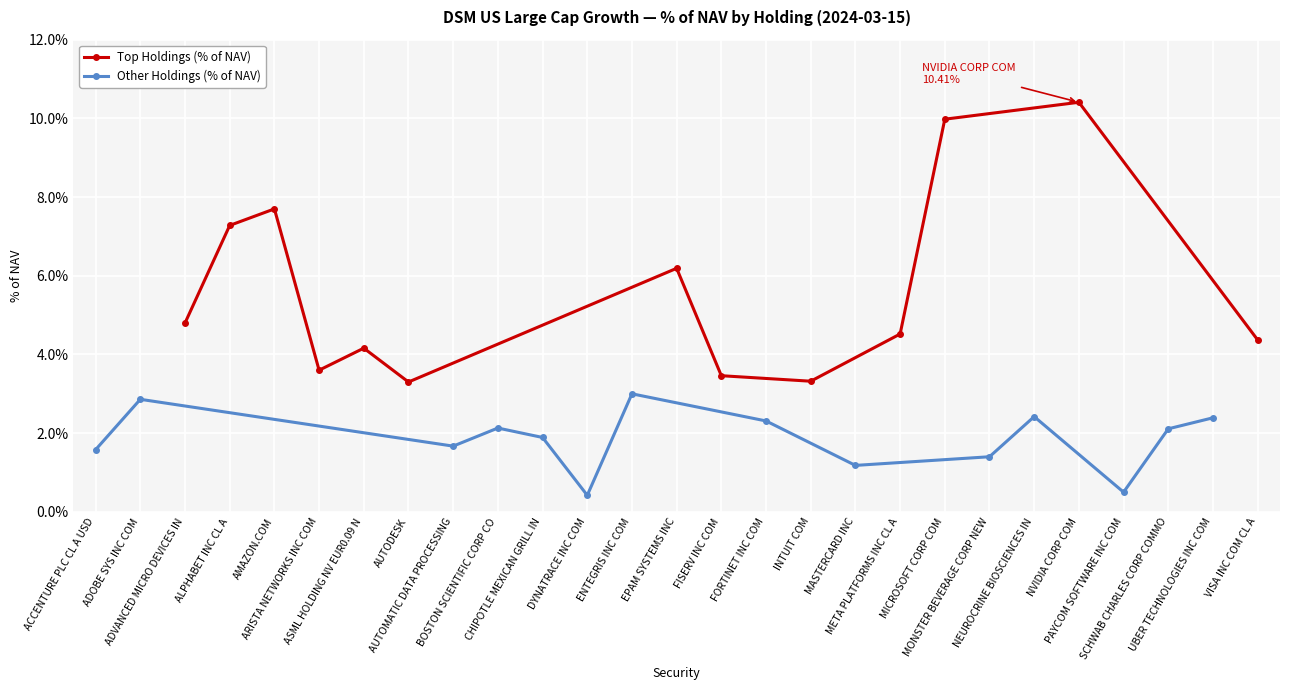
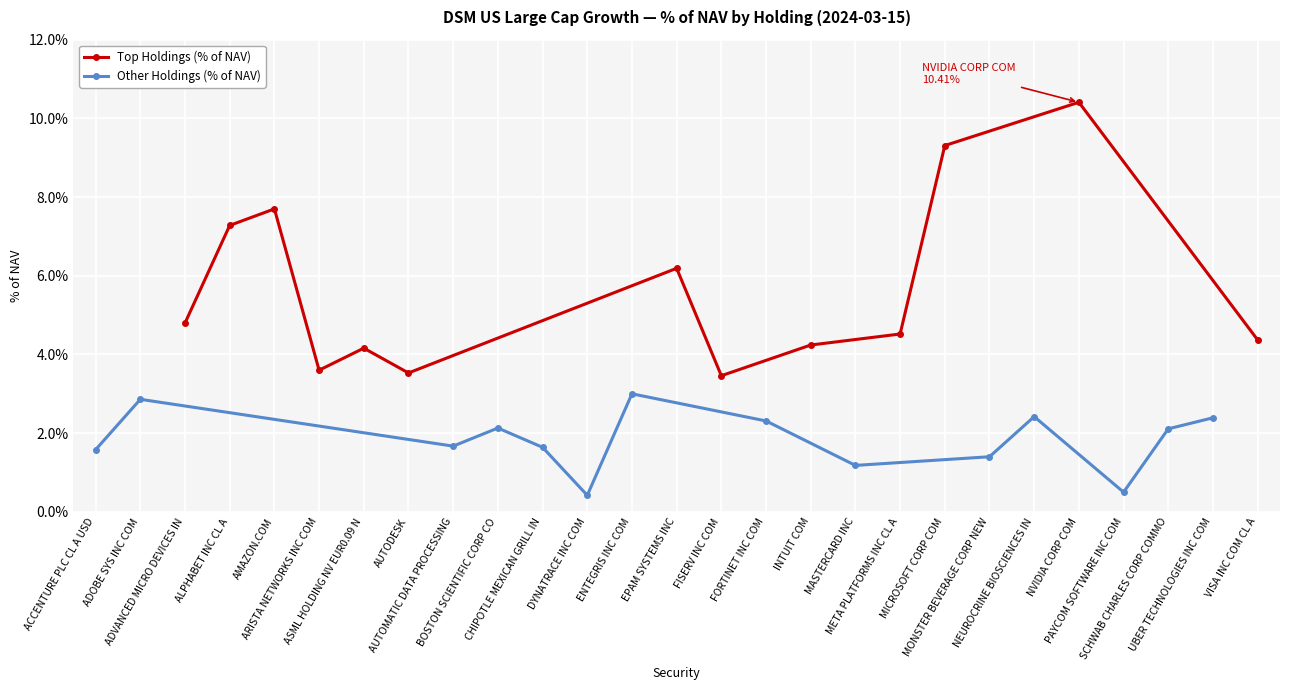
  {
    "Top Holdings (% of NAV)": {
      "ADVANCED MICRO DEVICES IN": "4.8%",
      "ALPHABET INC CL A": "7.3%",
      "AMAZON.COM": "7.7%",
      "ARISTA NETWORKS INC COM": "3.6%",
      "ASML HOLDING NV EUR0.09 N": "4.2%",
-     "AUTODESK": "3.3%",
+     "AUTODESK": "3.5%",
      "EPAM SYSTEMS INC": "6.2%",
      "FISERV INC COM": "3.5%",
-     "INTUIT COM": "3.3%",
+     "INTUIT COM": "4.2%",
      "META PLATFORMS INC CL A": "4.5%",
-     "MICROSOFT CORP COM": "10.0%",
+     "MICROSOFT CORP COM": "9.3%",
      "VISA INC COM CL A": "4.4%"
    },
    "Other Holdings (% of NAV)": {
      "ACCENTURE PLC CL A USD": "1.6%",
      "ADOBE SYS INC COM": "2.9%",
      "AUTOMATIC DATA PROCESSING": "1.7%",
      "BOSTON SCIENTIFIC CORP CO": "2.1%",
-     "CHIPOTLE MEXICAN GRILL IN": "1.9%",
+     "CHIPOTLE MEXICAN GRILL IN": "1.6%",
      "DYNATRACE INC COM": "0.4%",
      "ENTEGRIS INC COM": "3.0%",
      "FORTINET INC COM": "2.3%",
      "MASTERCARD INC": "1.2%",
      "MONSTER BEVERAGE CORP NEW": "1.4%",
      "NEUROCRINE BIOSCIENCES IN": "2.4%",
      "PAYCOM SOFTWARE INC COM": "0.5%",
      "SCHWAB CHARLES CORP COMMO": "2.1%",
      "UBER TECHNOLOGIES INC COM": "2.4%"
    }
  }
